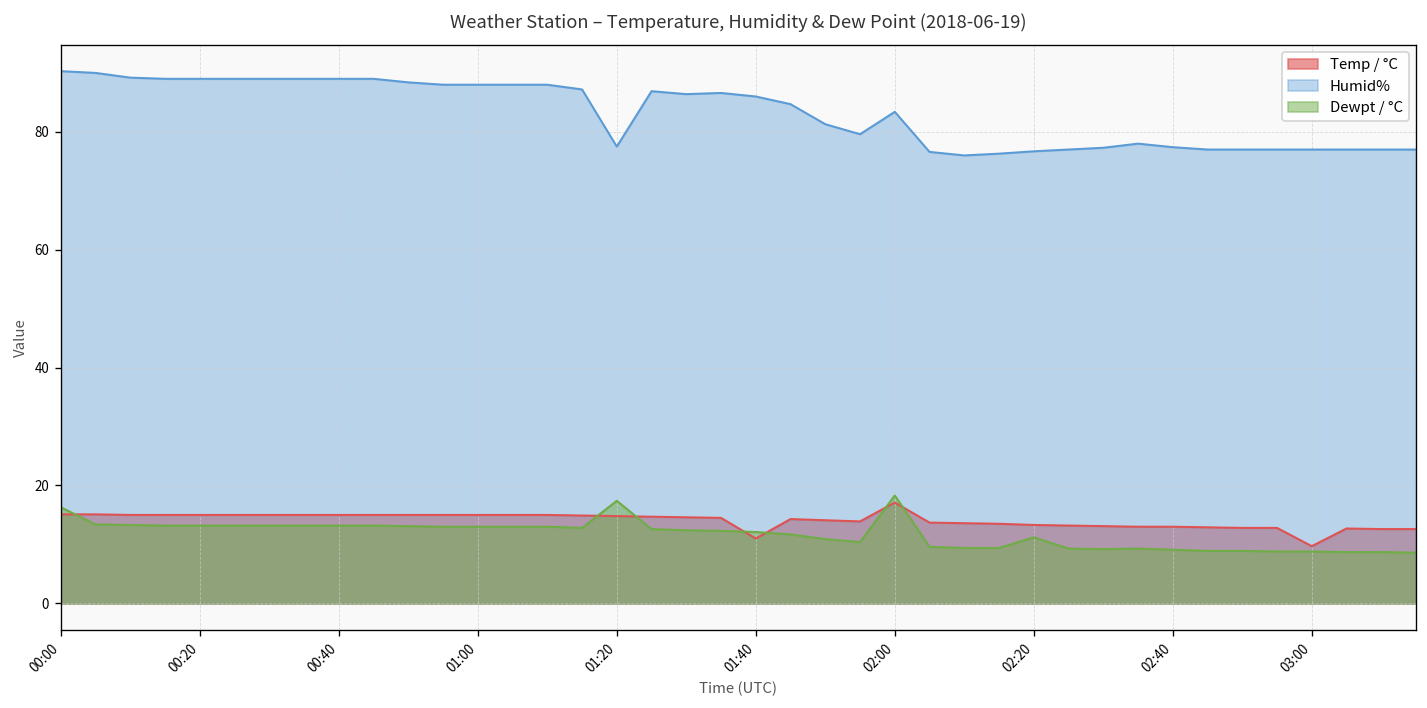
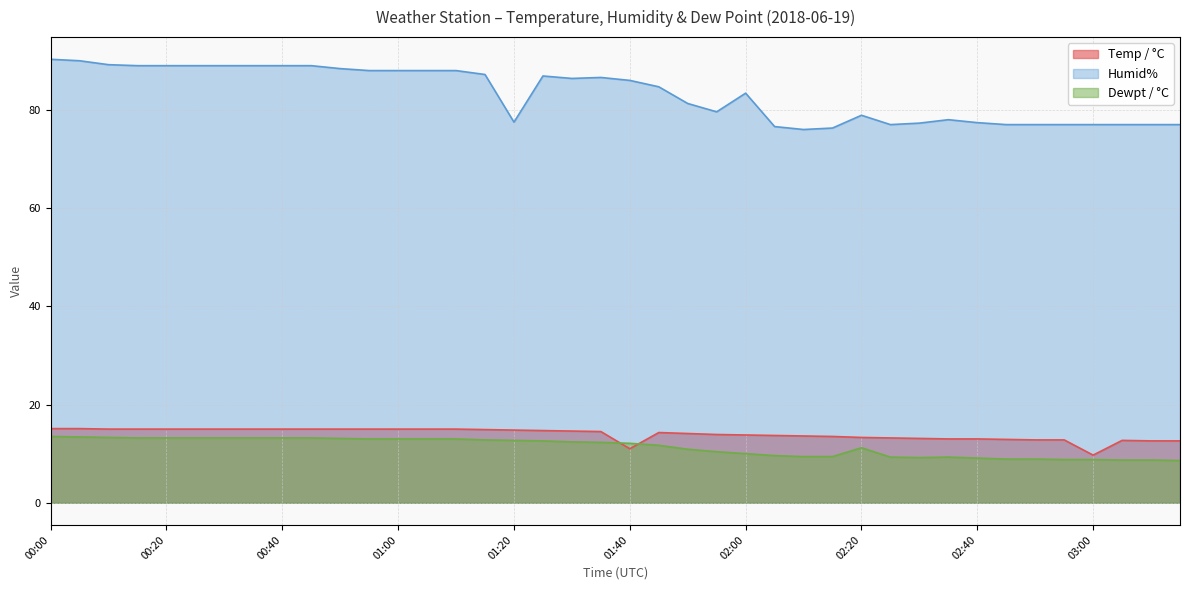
  {
    "Temp / °C": {
      "00:00": 15,
      "00:20": 15,
      "00:40": 15,
      "01:00": 15,
      "01:20": 15,
      "01:40": 11,
-     "02:00": 17,
+     "02:00": 14,
      "02:20": 13,
      "02:40": 13,
      "03:00": 10
    },
    "Humid%": {
      "00:00": 90,
      "00:20": 89,
      "00:40": 89,
      "01:00": 88,
      "01:20": 78,
      "01:40": 86,
      "02:00": 83,
-     "02:20": 77,
+     "02:20": 79,
      "02:40": 77,
      "03:00": 77
    },
    "Dewpt / °C": {
-     "00:00": 16,
+     "00:00": 14,
      "00:20": 13,
      "00:40": 13,
      "01:00": 13,
-     "01:20": 17,
+     "01:20": 13,
      "01:40": 12,
-     "02:00": 18,
+     "02:00": 10,
      "02:20": 11,
      "02:40": 9,
      "03:00": 9
    }
  }
